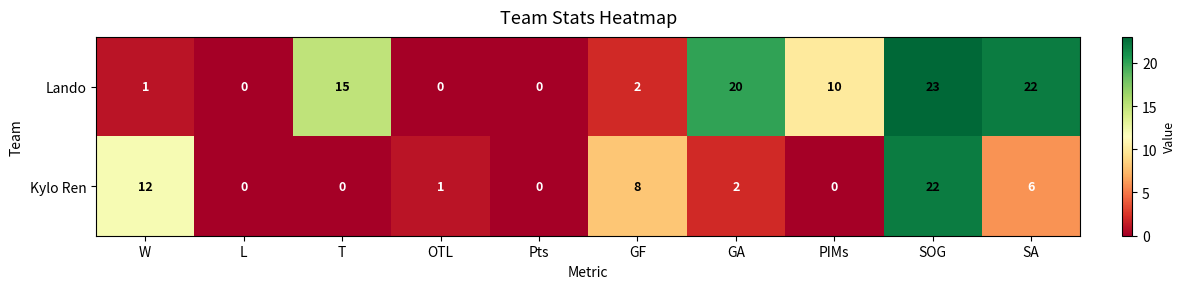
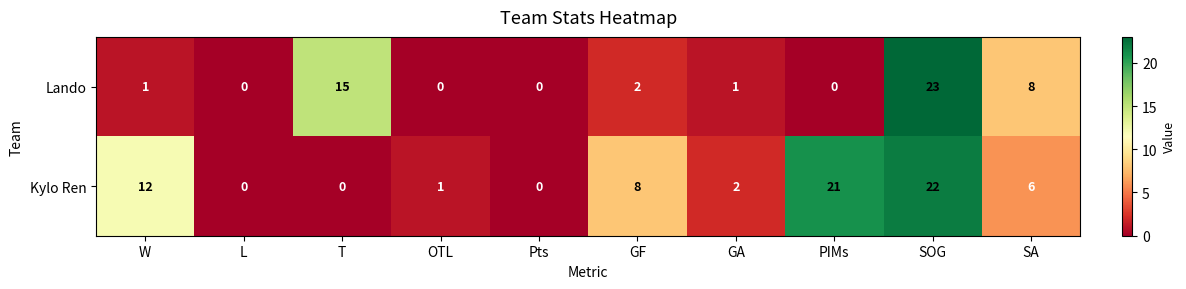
  {
    "Lando": {
      "W": 1,
      "L": 0,
      "T": 15,
      "OTL": 0,
      "Pts": 0,
      "GF": 2,
-     "GA": 20,
-     "PIMs": 10,
+     "GA": 1,
+     "PIMs": 0,
      "SOG": 23,
-     "SA": 22
+     "SA": 8
    },
    "Kylo Ren": {
      "W": 12,
      "L": 0,
      "T": 0,
      "OTL": 1,
      "Pts": 0,
      "GF": 8,
      "GA": 2,
-     "PIMs": 0,
+     "PIMs": 21,
      "SOG": 22,
      "SA": 6
    }
  }
